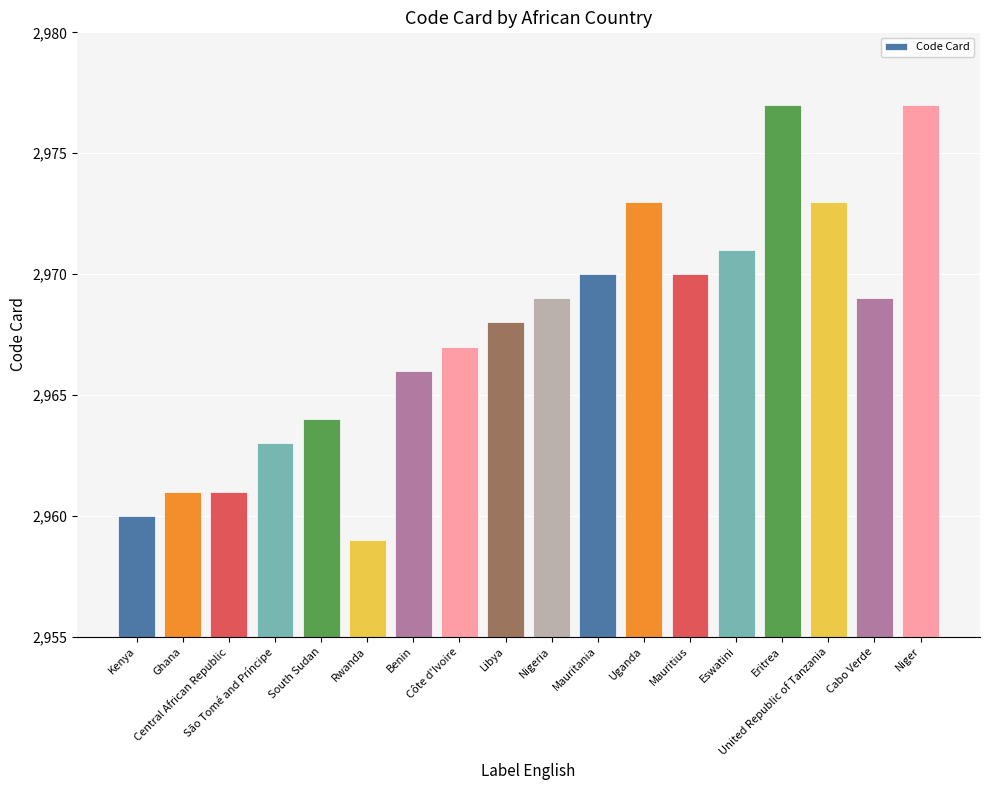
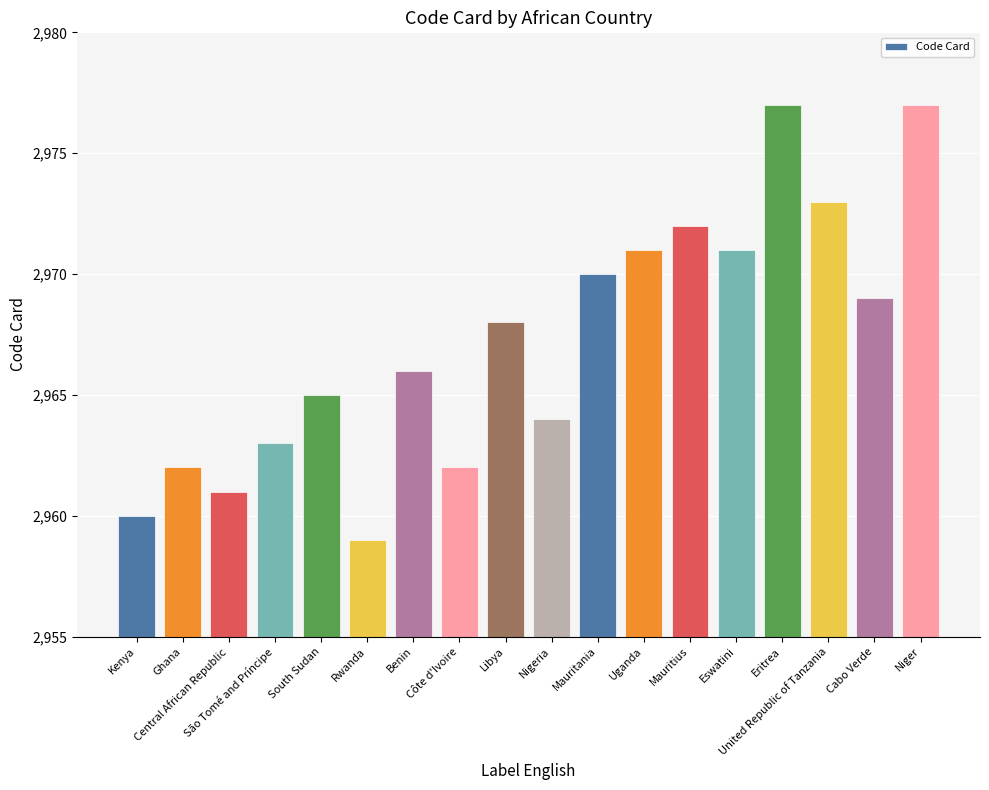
  {
    "Kenya": "2,960",
-   "Ghana": "2,961",
+   "Ghana": "2,962",
    "Central African Republic": "2,961",
    "São Tomé and Príncipe": "2,963",
-   "South Sudan": "2,964",
+   "South Sudan": "2,965",
    "Rwanda": "2,959",
    "Benin": "2,966",
-   "Côte d'Ivoire": "2,967",
+   "Côte d'Ivoire": "2,962",
    "Libya": "2,968",
-   "Nigeria": "2,969",
+   "Nigeria": "2,964",
    "Mauritania": "2,970",
-   "Uganda": "2,973",
-   "Mauritius": "2,970",
+   "Uganda": "2,971",
+   "Mauritius": "2,972",
    "Eswatini": "2,971",
    "Eritrea": "2,977",
    "United Republic of Tanzania": "2,973",
    "Cabo Verde": "2,969",
    "Niger": "2,977"
  }
